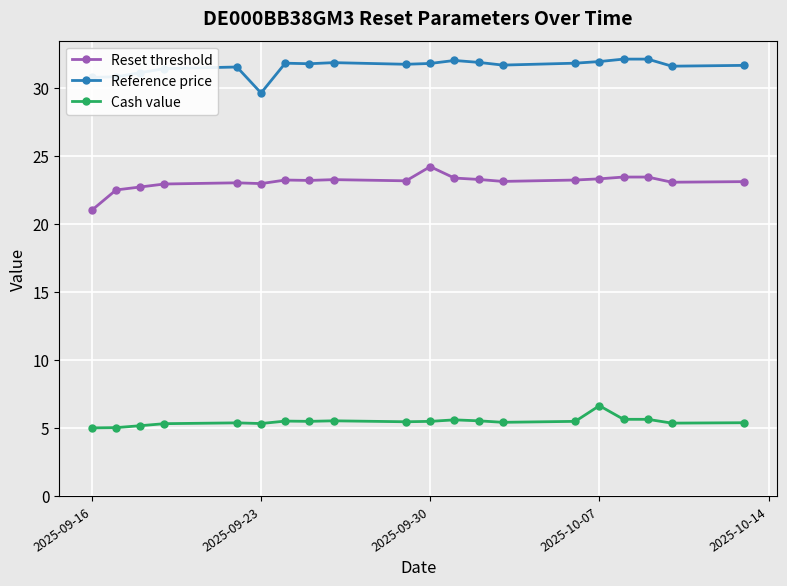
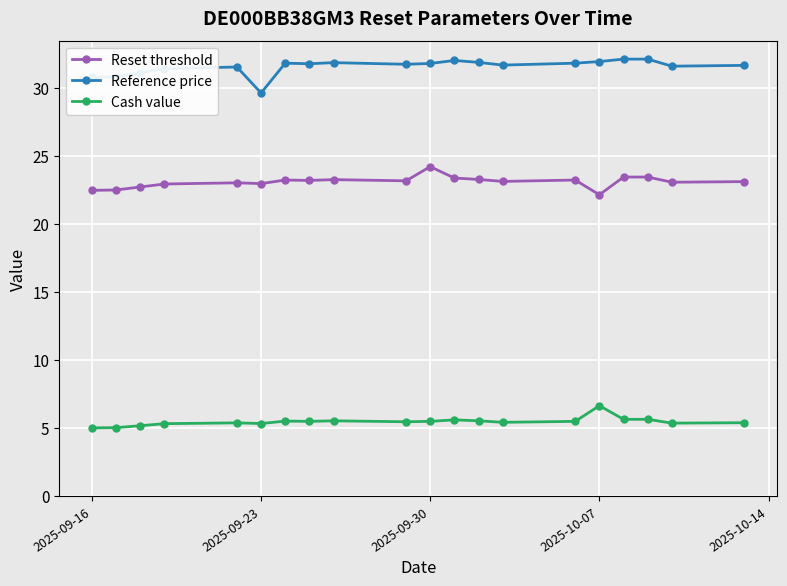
  {
    "Reset threshold": {
-     "2025-09-16": 21.0,
+     "2025-09-16": 22.5,
      "2025-09-23": 23.0,
      "2025-09-30": 24.2,
-     "2025-10-07": 23.3
+     "2025-10-07": 22.1
    },
    "Reference price": {
      "2025-09-23": 29.6,
      "2025-09-30": 31.8,
      "2025-10-07": 31.9
    },
    "Cash value": {
      "2025-09-16": 5.0,
      "2025-09-23": 5.3,
      "2025-09-30": 5.5,
      "2025-10-07": 6.6
    }
  }
